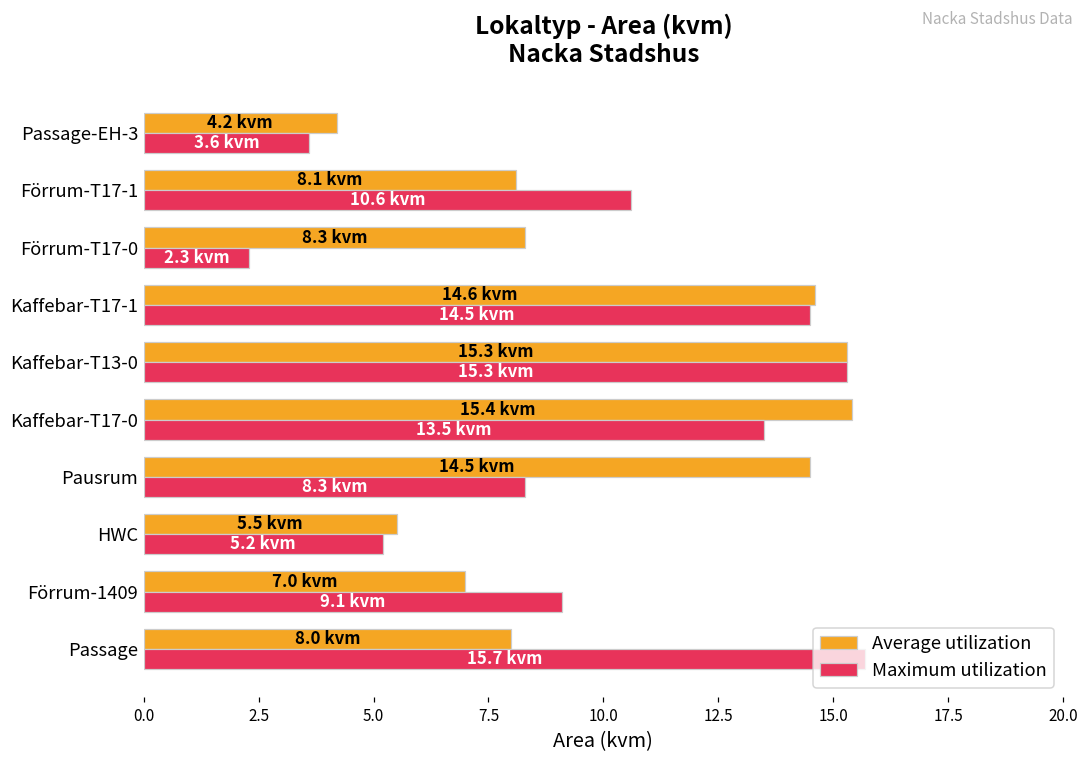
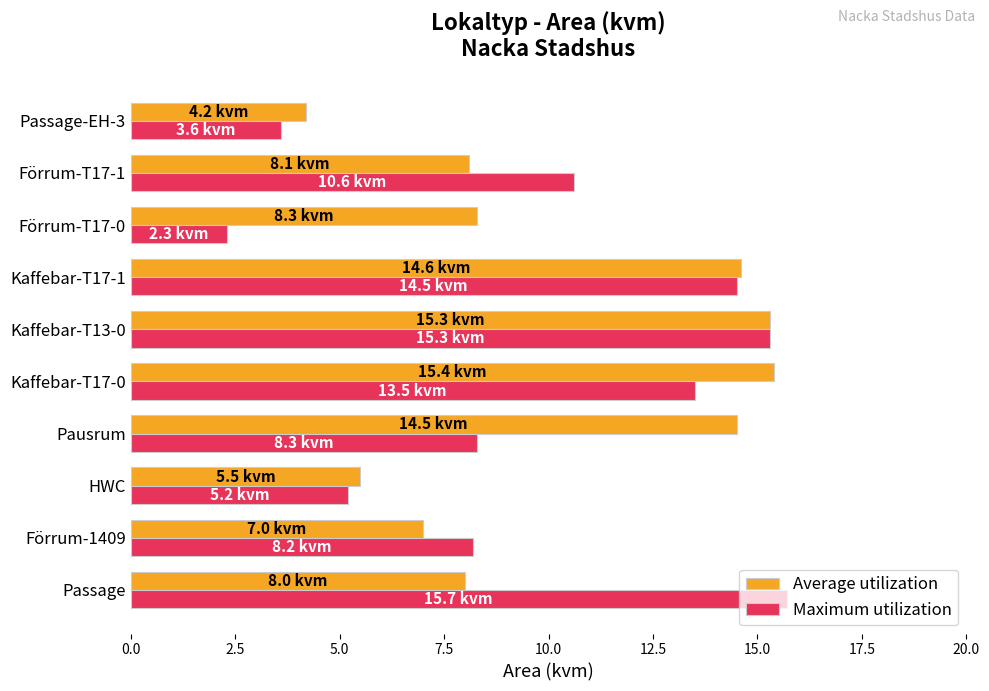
  {
    "Average utilization": {
      "Passage-EH-3": 4.2,
      "Förrum-T17-1": 8.1,
      "Förrum-T17-0": 8.3,
      "Kaffebar-T17-1": 14.6,
      "Kaffebar-T13-0": 15.3,
      "Kaffebar-T17-0": 15.4,
      "Pausrum": 14.5,
      "HWC": 5.5,
      "Förrum-1409": 7.0,
      "Passage": 8.0
    },
    "Maximum utilization": {
      "Passage-EH-3": 3.6,
      "Förrum-T17-1": 10.6,
      "Förrum-T17-0": 2.3,
      "Kaffebar-T17-1": 14.5,
      "Kaffebar-T13-0": 15.3,
      "Kaffebar-T17-0": 13.5,
      "Pausrum": 8.3,
      "HWC": 5.2,
-     "Förrum-1409": 9.1
+     "Förrum-1409": 8.2
    }
  }
